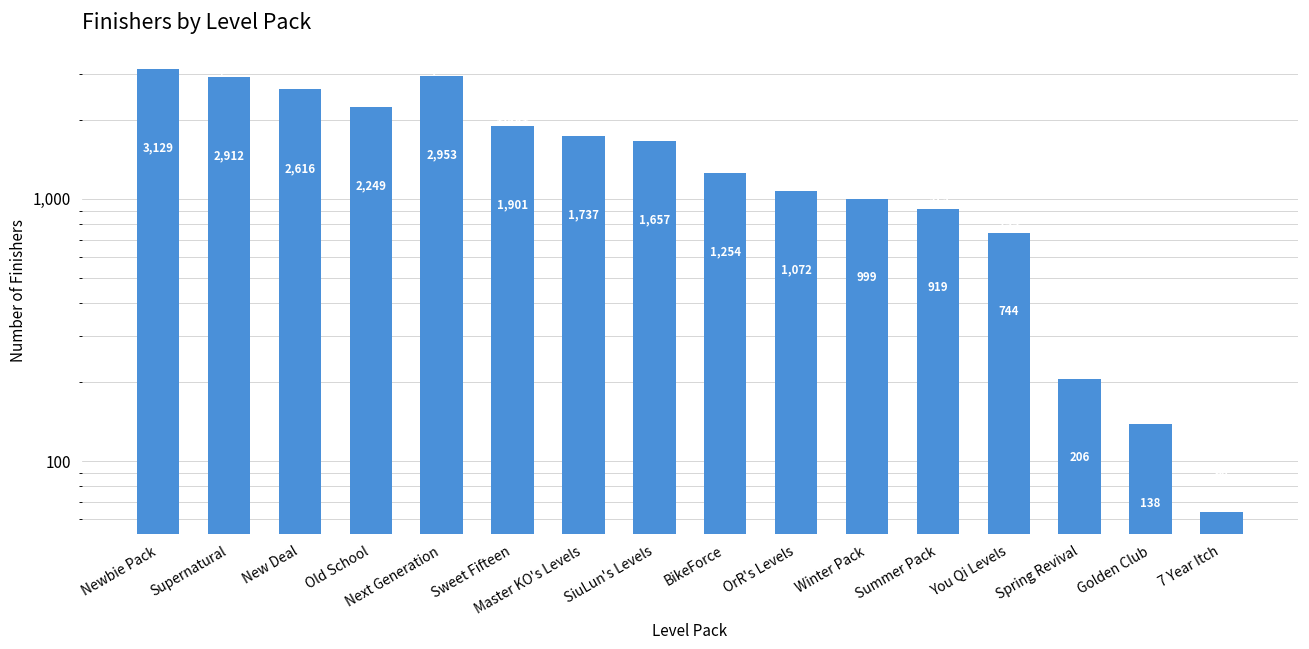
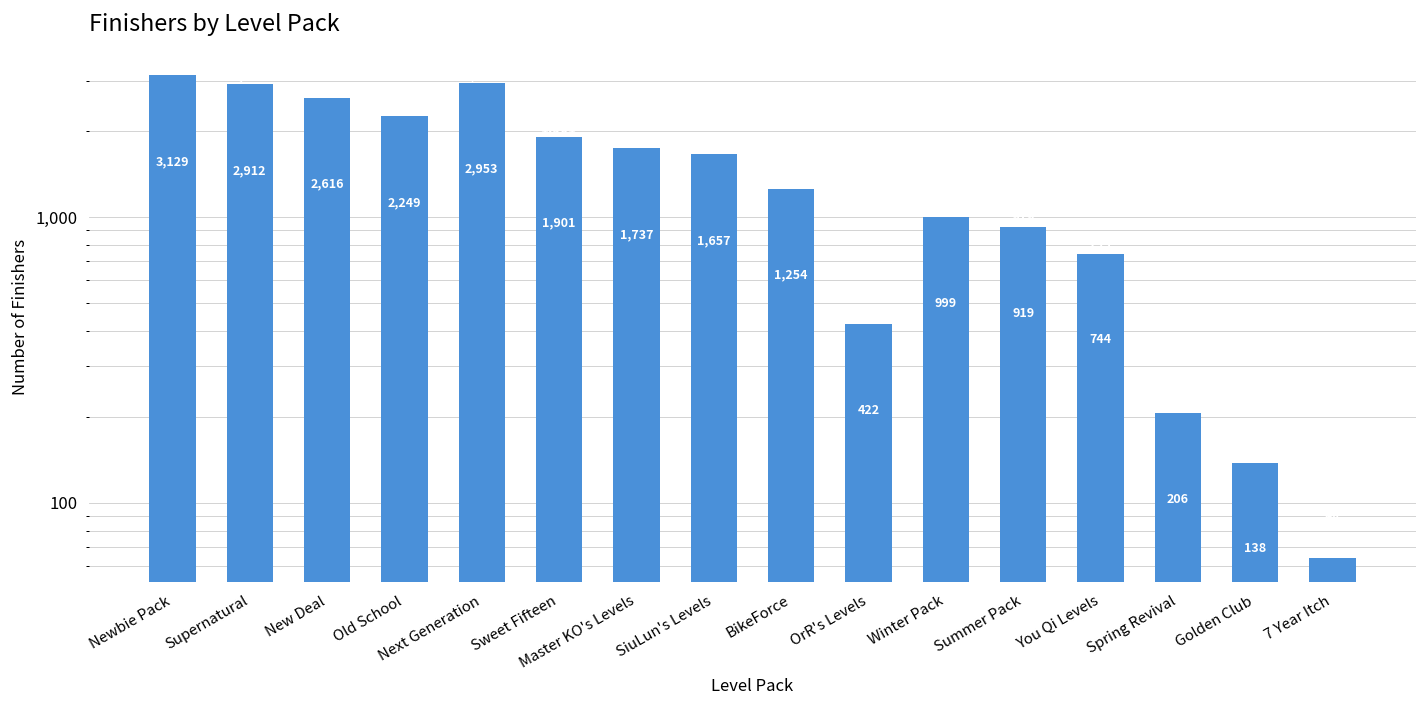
  {
    "Newbie Pack": "3,129",
    "Supernatural": "2,912",
    "New Deal": "2,616",
    "Old School": "2,249",
    "Next Generation": "2,953",
    "Sweet Fifteen": "1,901",
    "Master KO's Levels": "1,737",
    "SiuLun's Levels": "1,657",
    "BikeForce": "1,254",
-   "OrR's Levels": "1,072",
+   "OrR's Levels": "422",
    "Winter Pack": "999",
    "Summer Pack": "919",
    "You Qi Levels": "744",
    "Spring Revival": "206",
    "Golden Club": "138"
  }
